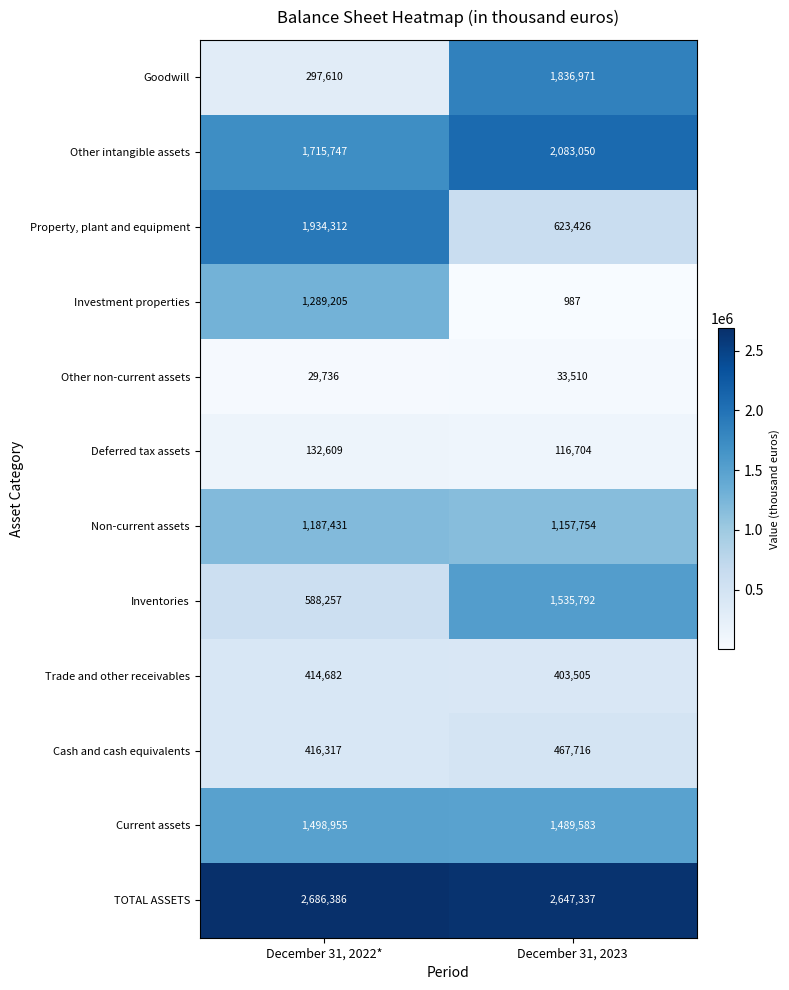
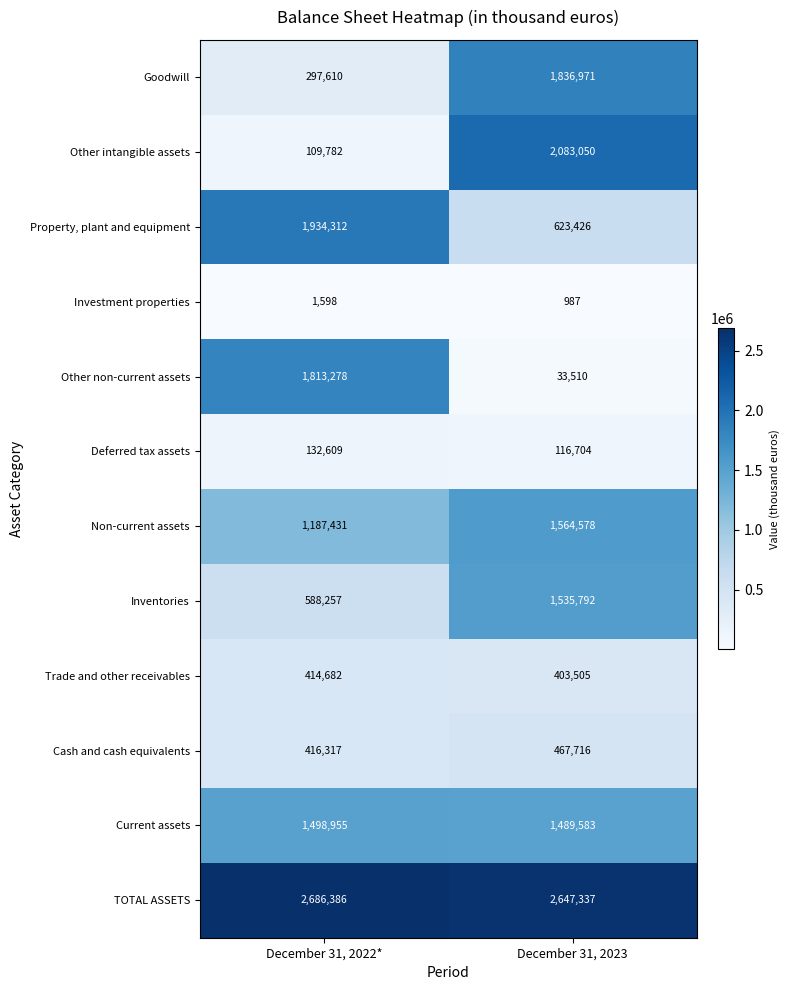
  {
    "Goodwill": {
      "December 31, 2022*": "297,610",
      "December 31, 2023": "1,836,971"
    },
    "Other intangible assets": {
-     "December 31, 2022*": "1,715,747",
+     "December 31, 2022*": "109,782",
      "December 31, 2023": "2,083,050"
    },
    "Property, plant and equipment": {
      "December 31, 2022*": "1,934,312",
      "December 31, 2023": "623,426"
    },
    "Investment properties": {
-     "December 31, 2022*": "1,289,205",
+     "December 31, 2022*": "1,598",
      "December 31, 2023": "987"
    },
    "Other non-current assets": {
-     "December 31, 2022*": "29,736",
+     "December 31, 2022*": "1,813,278",
      "December 31, 2023": "33,510"
    },
    "Deferred tax assets": {
      "December 31, 2022*": "132,609",
      "December 31, 2023": "116,704"
    },
    "Non-current assets": {
      "December 31, 2022*": "1,187,431",
-     "December 31, 2023": "1,157,754"
+     "December 31, 2023": "1,564,578"
    },
    "Inventories": {
      "December 31, 2022*": "588,257",
      "December 31, 2023": "1,535,792"
    },
    "Trade and other receivables": {
      "December 31, 2022*": "414,682",
      "December 31, 2023": "403,505"
    },
    "Cash and cash equivalents": {
      "December 31, 2022*": "416,317",
      "December 31, 2023": "467,716"
    },
    "Current assets": {
      "December 31, 2022*": "1,498,955",
      "December 31, 2023": "1,489,583"
    },
    "TOTAL ASSETS": {
      "December 31, 2022*": "2,686,386",
      "December 31, 2023": "2,647,337"
    }
  }
